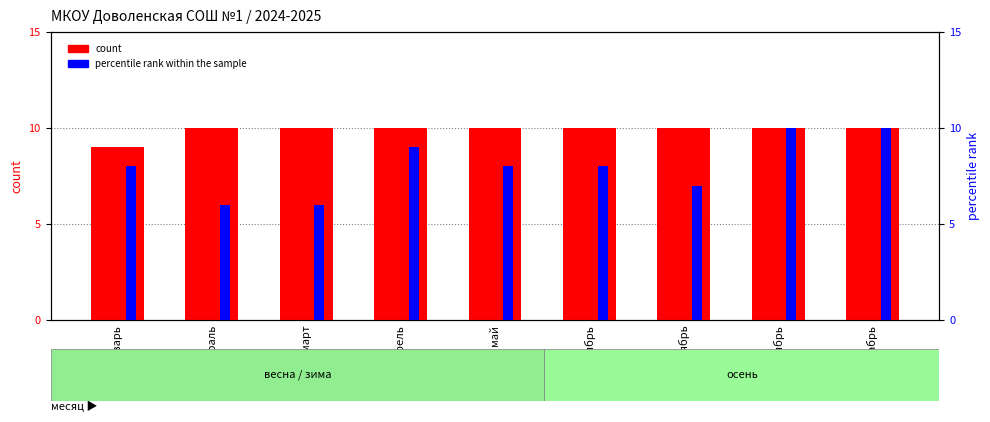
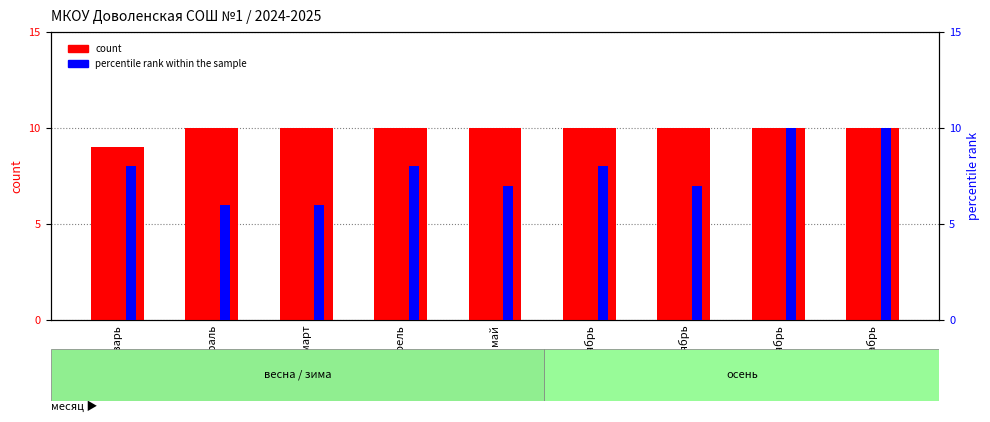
  {
    "count": {
      "январь": 9.0,
      "февраль": 10.0,
      "март": 10.0,
      "апрель": 10.0,
      "май": 10.0,
      "сентябрь": 10.0,
      "октябрь": 10.0,
      "ноябрь": 10.0,
      "декабрь": 10.0
    },
    "percentile rank within the sample": {
      "январь": 8,
      "февраль": 6,
      "март": 6,
-     "апрель": 9,
-     "май": 8,
+     "апрель": 8,
+     "май": 7,
      "сентябрь": 8,
      "октябрь": 7,
      "ноябрь": 10,
      "декабрь": 10
    }
  }
